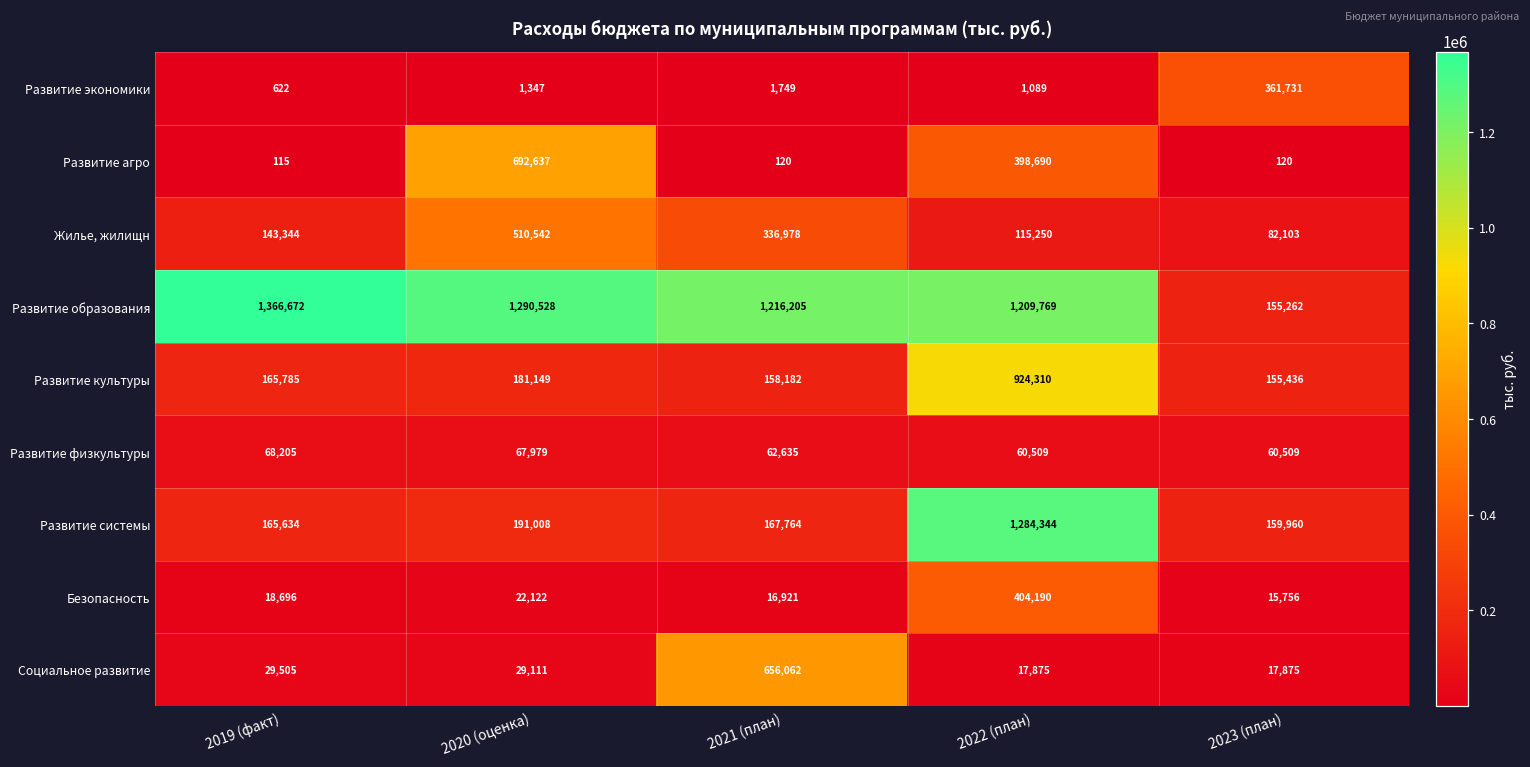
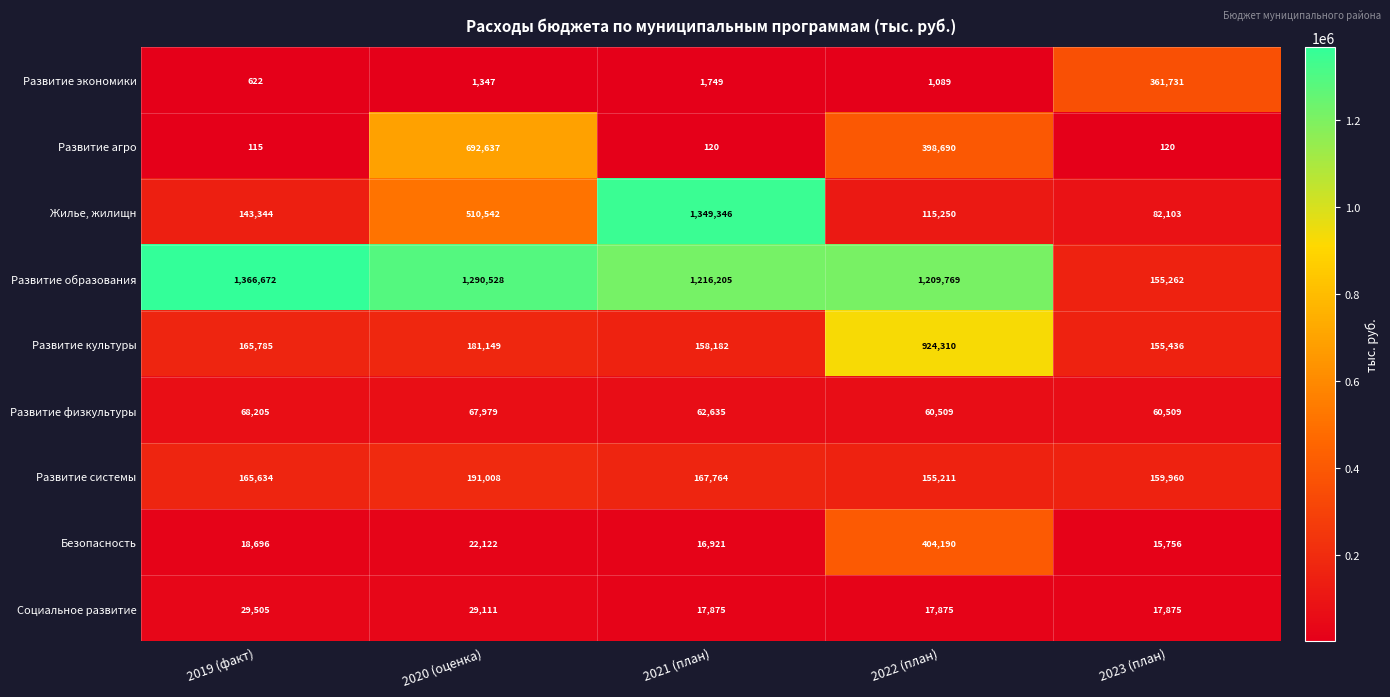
  {
    "Развитие экономики": {
      "2019 (факт)": "622",
      "2020 (оценка)": "1,347",
      "2021 (план)": "1,749",
      "2022 (план)": "1,089",
      "2023 (план)": "361,731"
    },
    "Развитие агро": {
      "2019 (факт)": "115",
      "2020 (оценка)": "692,637",
      "2021 (план)": "120",
      "2022 (план)": "398,690",
      "2023 (план)": "120"
    },
    "Жилье, жилищн": {
      "2019 (факт)": "143,344",
      "2020 (оценка)": "510,542",
-     "2021 (план)": "336,978",
+     "2021 (план)": "1,349,346",
      "2022 (план)": "115,250",
      "2023 (план)": "82,103"
    },
    "Развитие образования": {
      "2019 (факт)": "1,366,672",
      "2020 (оценка)": "1,290,528",
      "2021 (план)": "1,216,205",
      "2022 (план)": "1,209,769",
      "2023 (план)": "155,262"
    },
    "Развитие культуры": {
      "2019 (факт)": "165,785",
      "2020 (оценка)": "181,149",
      "2021 (план)": "158,182",
      "2022 (план)": "924,310",
      "2023 (план)": "155,436"
    },
    "Развитие физкультуры": {
      "2019 (факт)": "68,205",
      "2020 (оценка)": "67,979",
      "2021 (план)": "62,635",
      "2022 (план)": "60,509",
      "2023 (план)": "60,509"
    },
    "Развитие системы": {
      "2019 (факт)": "165,634",
      "2020 (оценка)": "191,008",
      "2021 (план)": "167,764",
-     "2022 (план)": "1,284,344",
+     "2022 (план)": "155,211",
      "2023 (план)": "159,960"
    },
    "Безопасность": {
      "2019 (факт)": "18,696",
      "2020 (оценка)": "22,122",
      "2021 (план)": "16,921",
      "2022 (план)": "404,190",
      "2023 (план)": "15,756"
    },
    "Социальное развитие": {
      "2019 (факт)": "29,505",
      "2020 (оценка)": "29,111",
-     "2021 (план)": "656,062",
+     "2021 (план)": "17,875",
      "2022 (план)": "17,875",
      "2023 (план)": "17,875"
    }
  }
